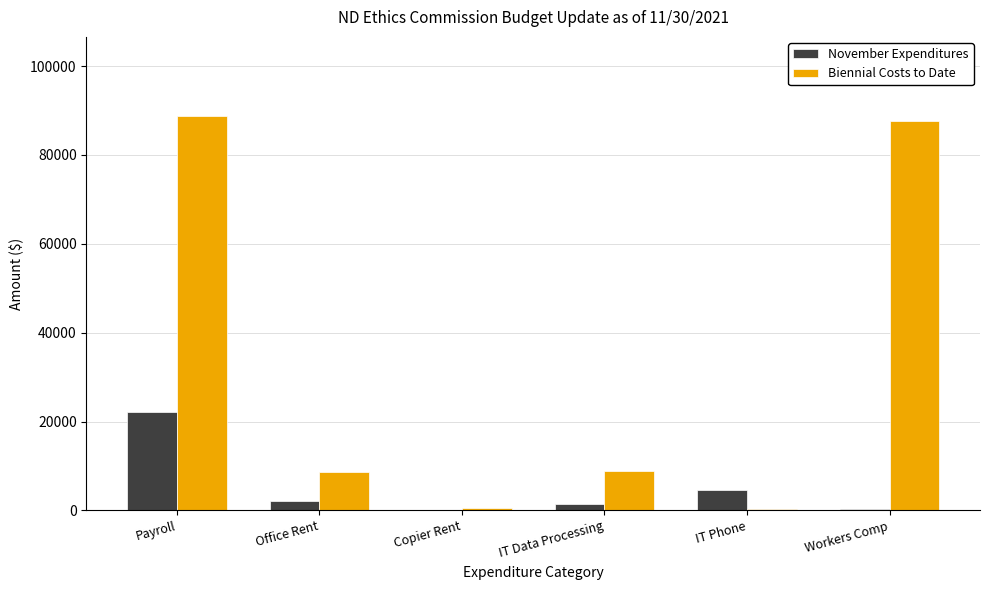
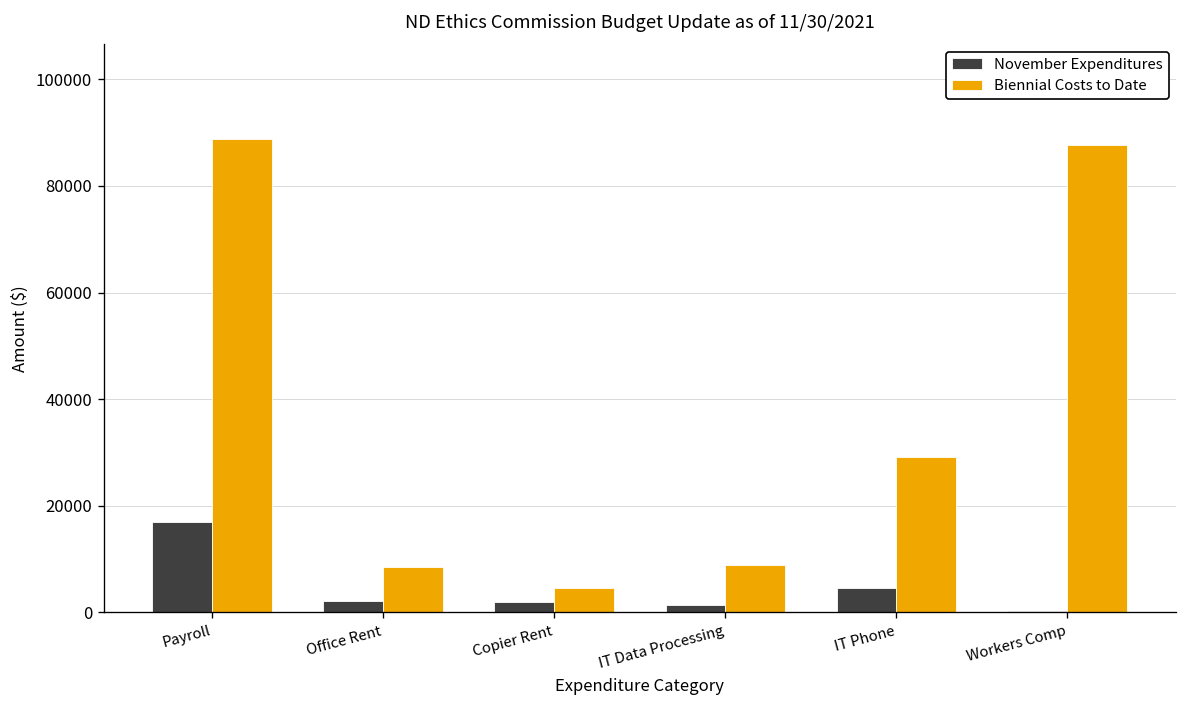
  {
    "November Expenditures": {
-     "Payroll": 22000,
+     "Payroll": 17000,
      "Office Rent": 2000,
-     "Copier Rent": 0,
+     "Copier Rent": 2000,
      "IT Data Processing": 1000,
      "IT Phone": 5000
    },
    "Biennial Costs to Date": {
      "Payroll": 89000,
      "Office Rent": 9000,
-     "Copier Rent": 1000,
+     "Copier Rent": 5000,
      "IT Data Processing": 9000,
-     "IT Phone": 0,
+     "IT Phone": 29000,
      "Workers Comp": 88000
    }
  }
